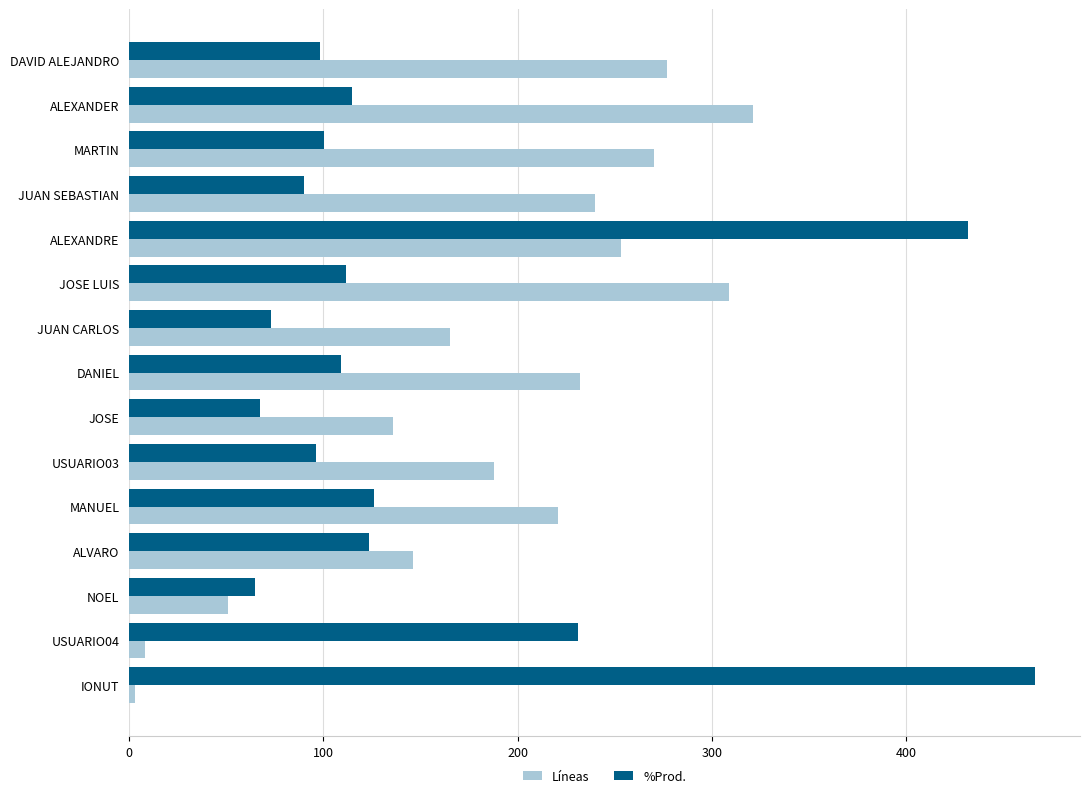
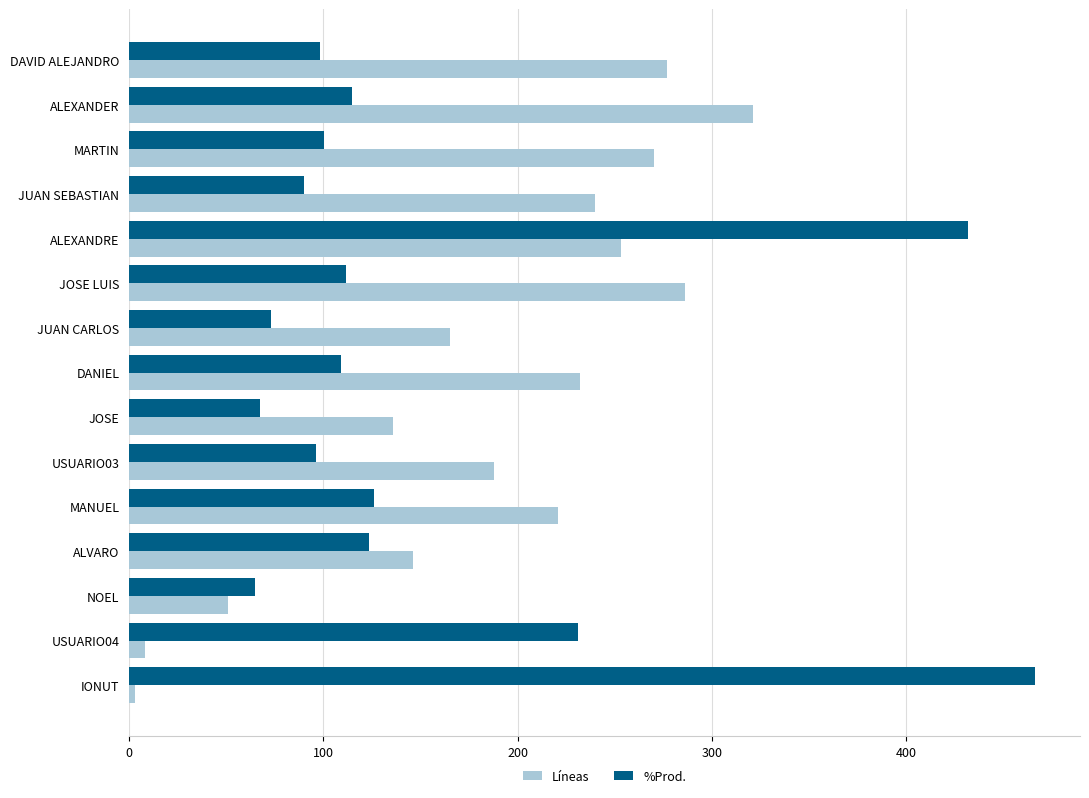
  {
    "Líneas": {
      "DAVID ALEJANDRO": 277,
      "ALEXANDER": 321,
      "MARTIN": 270,
      "JUAN SEBASTIAN": 240,
      "ALEXANDRE": 253,
-     "JOSE LUIS": 309,
+     "JOSE LUIS": 286,
      "JUAN CARLOS": 165,
      "DANIEL": 232,
      "JOSE": 136,
      "USUARIO03": 188,
      "MANUEL": 221,
      "ALVARO": 146,
      "NOEL": 51,
      "USUARIO04": 8,
      "IONUT": 3
    },
    "%Prod.": {
      "DAVID ALEJANDRO": 98,
      "ALEXANDER": 115,
      "MARTIN": 100,
      "JUAN SEBASTIAN": 90,
      "ALEXANDRE": 432,
      "JOSE LUIS": 112,
      "JUAN CARLOS": 73,
      "DANIEL": 109,
      "JOSE": 68,
      "USUARIO03": 96,
      "MANUEL": 126,
      "ALVARO": 123,
      "NOEL": 65,
      "USUARIO04": 231,
      "IONUT": 466
    }
  }
